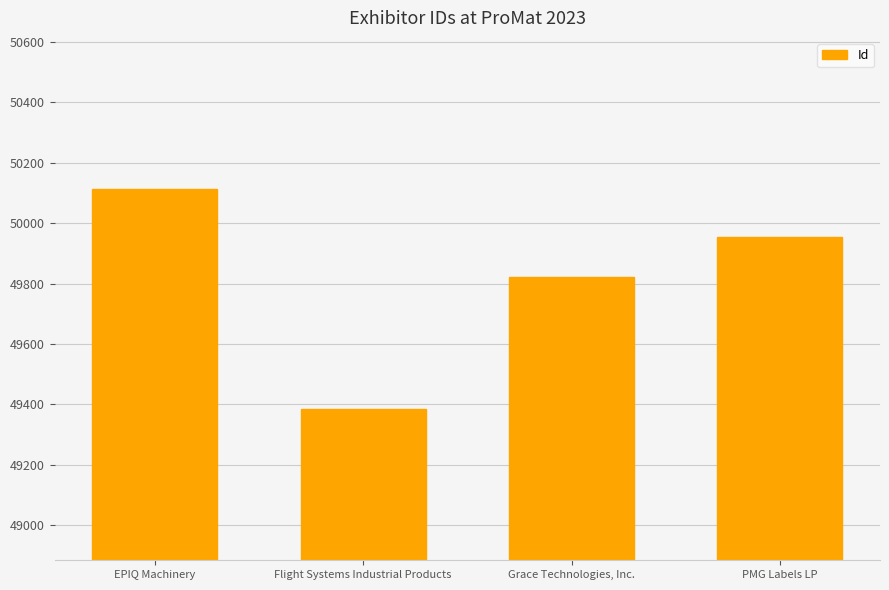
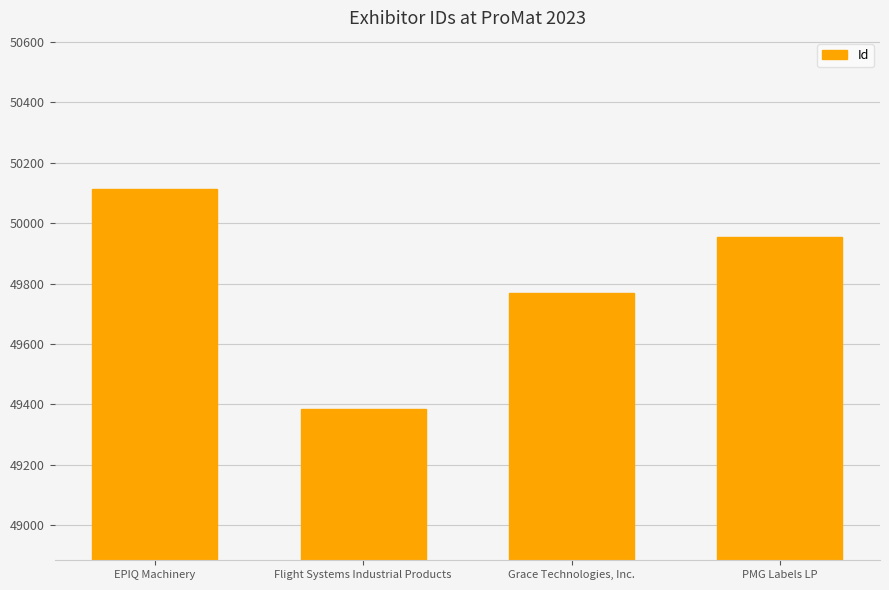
  {
    "EPIQ Machinery": 50110,
    "Flight Systems Industrial Products": 49380,
-   "Grace Technologies, Inc.": 49820,
+   "Grace Technologies, Inc.": 49770,
    "PMG Labels LP": 49950
  }
